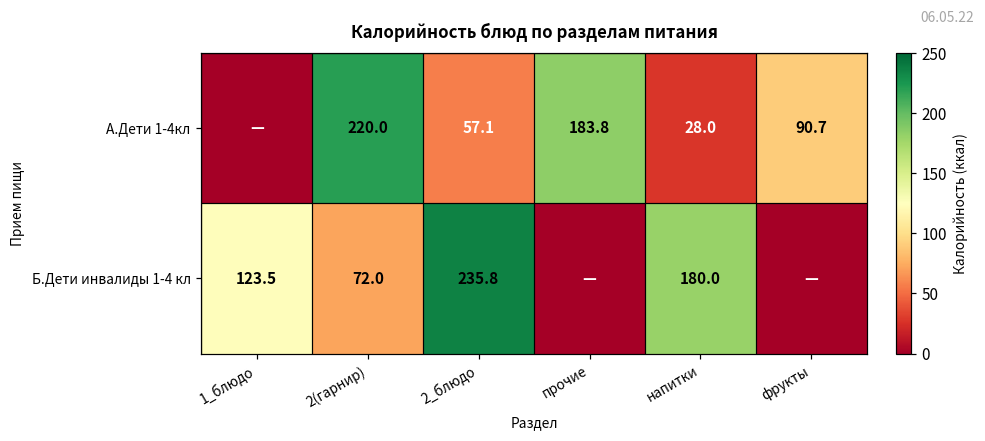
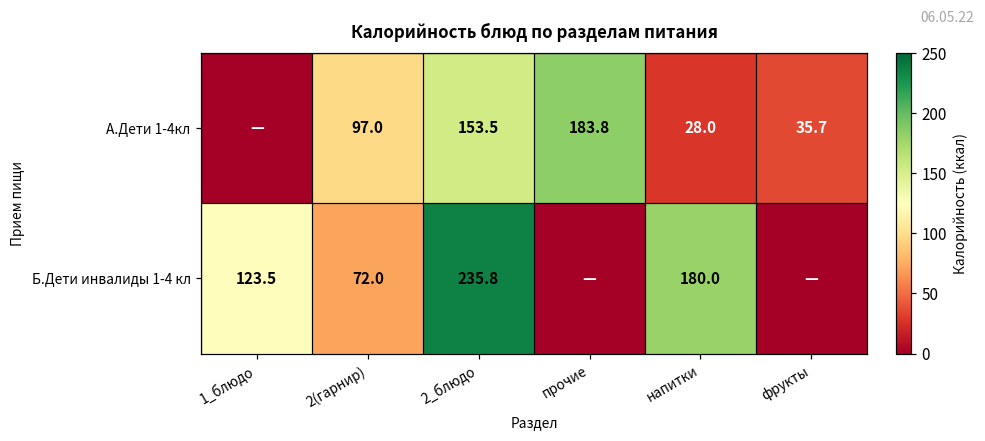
  {
    "А.Дети 1-4кл": {
-     "2(гарнир)": 220.0,
-     "2_блюдо": 57.1,
+     "2(гарнир)": 97.0,
+     "2_блюдо": 153.5,
      "прочие": 183.8,
      "напитки": 28.0,
-     "фрукты": 90.7
+     "фрукты": 35.7
    },
    "Б.Дети инвалиды 1-4 кл": {
      "1_блюдо": 123.5,
      "2(гарнир)": 72.0,
      "2_блюдо": 235.8,
      "напитки": 180.0
    }
  }
